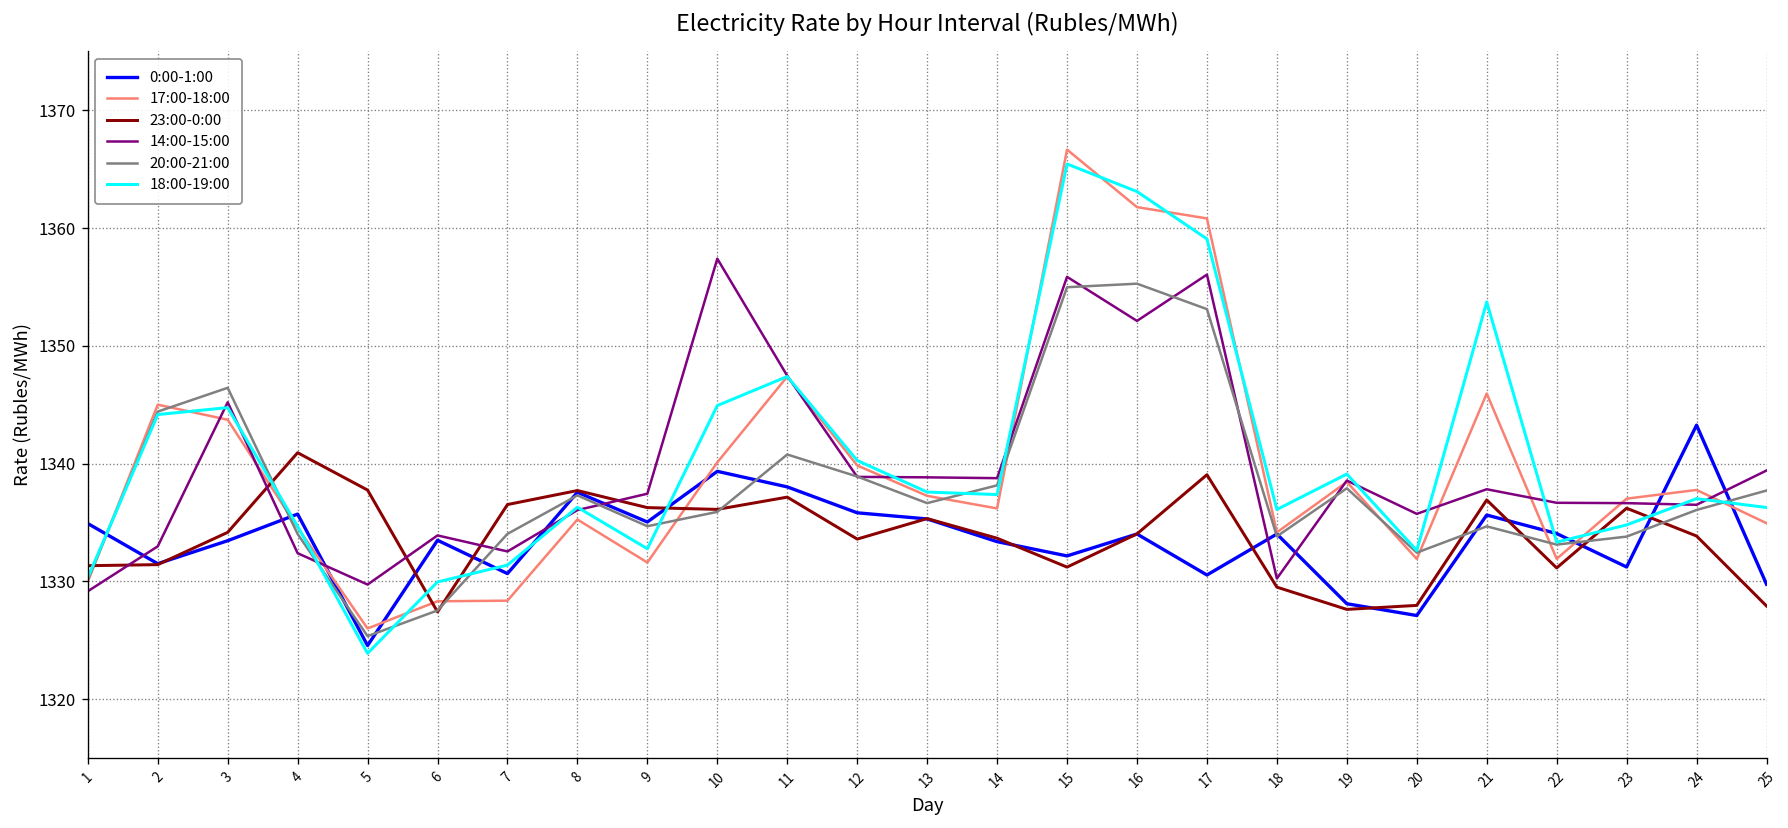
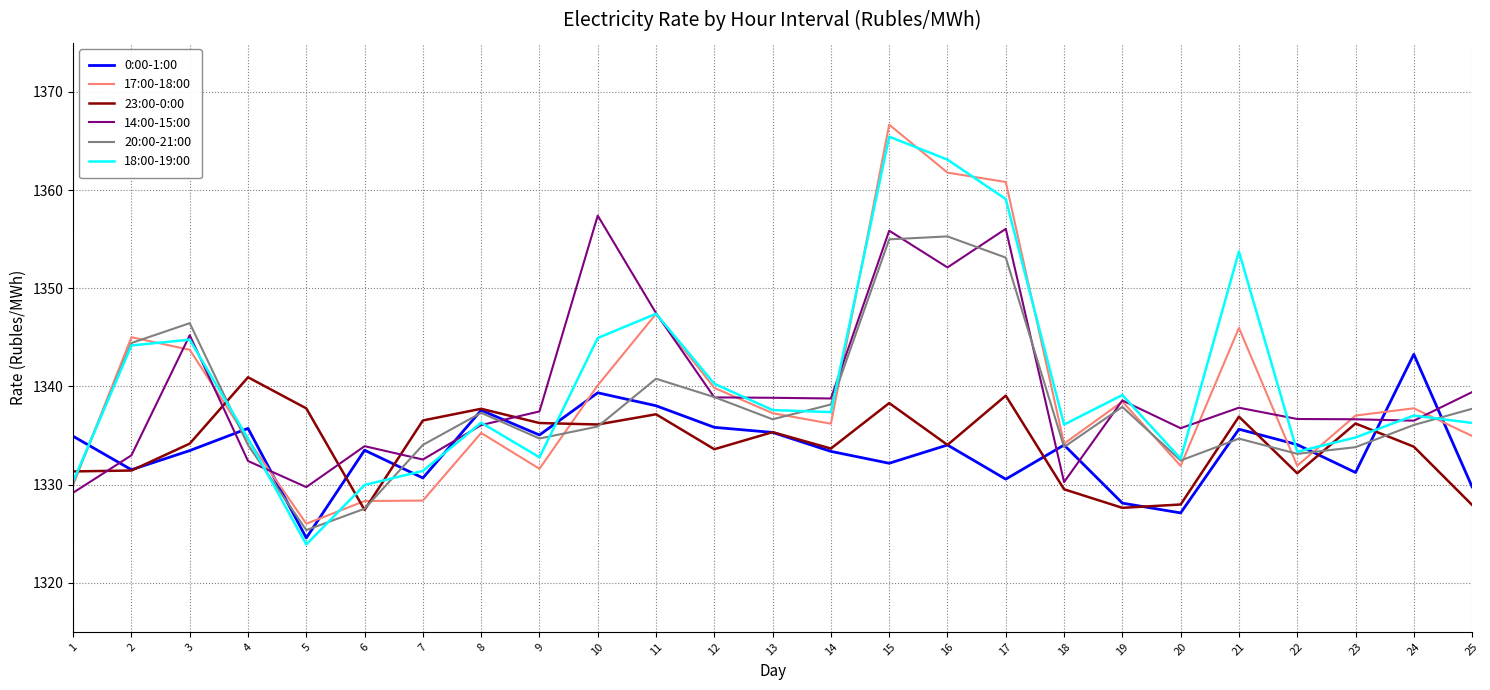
  {
    "0:00-1:00": {
      "1": 1335,
      "3": 1333,
      "4": 1336,
      "5": 1325,
      "6": 1334,
      "7": 1331,
      "9": 1335,
      "10": 1339,
      "11": 1338,
      "12": 1336,
      "14": 1333,
      "15": 1332,
      "17": 1331,
      "19": 1328,
      "20": 1327,
      "21": 1336,
      "22": 1334,
      "23": 1331,
      "24": 1343,
      "25": 1330
    },
    "17:00-18:00": {
      "2": 1345,
      "3": 1344,
      "5": 1326,
      "6": 1328,
      "7": 1328,
      "8": 1335,
      "9": 1332,
      "10": 1340,
      "12": 1340,
      "13": 1337,
      "14": 1336,
      "15": 1367,
      "16": 1362,
      "17": 1361,
      "20": 1332,
      "21": 1346,
      "22": 1332,
      "23": 1337,
      "24": 1338,
      "25": 1335
    },
    "23:00-0:00": {
      "1": 1331,
      "3": 1334,
      "4": 1341,
      "5": 1338,
      "7": 1337,
      "9": 1336,
      "11": 1337,
      "12": 1334,
      "14": 1334,
-     "15": 1331,
+     "15": 1338,
      "17": 1339,
      "18": 1330,
      "19": 1328,
      "20": 1328,
      "21": 1337,
      "22": 1331,
      "23": 1336,
      "24": 1334,
      "25": 1328
    },
    "14:00-15:00": {
      "1": 1329,
      "2": 1333,
      "3": 1345,
      "4": 1332,
      "5": 1330,
      "6": 1334,
      "7": 1333,
      "9": 1337,
      "10": 1357,
      "13": 1339,
      "14": 1339,
      "15": 1356,
      "16": 1352,
      "17": 1356,
      "18": 1330,
      "20": 1336,
      "21": 1338,
      "22": 1337,
      "23": 1337,
      "24": 1337,
      "25": 1339
    },
    "20:00-21:00": {
      "3": 1346,
      "4": 1334,
      "5": 1325,
      "7": 1334,
      "9": 1335,
      "11": 1341,
      "13": 1337,
      "14": 1338,
      "15": 1355,
      "16": 1355,
      "17": 1353,
      "19": 1338,
      "21": 1335,
      "23": 1334,
      "24": 1336,
      "25": 1338
    },
    "18:00-19:00": {
      "3": 1345,
      "5": 1324,
      "6": 1330,
      "7": 1331,
      "9": 1333,
      "10": 1345,
      "12": 1340,
      "13": 1338,
      "14": 1337,
      "15": 1365,
      "16": 1363,
      "17": 1359,
      "18": 1336,
      "19": 1339,
      "21": 1354,
      "23": 1335,
      "24": 1337,
      "25": 1336
    }
  }
